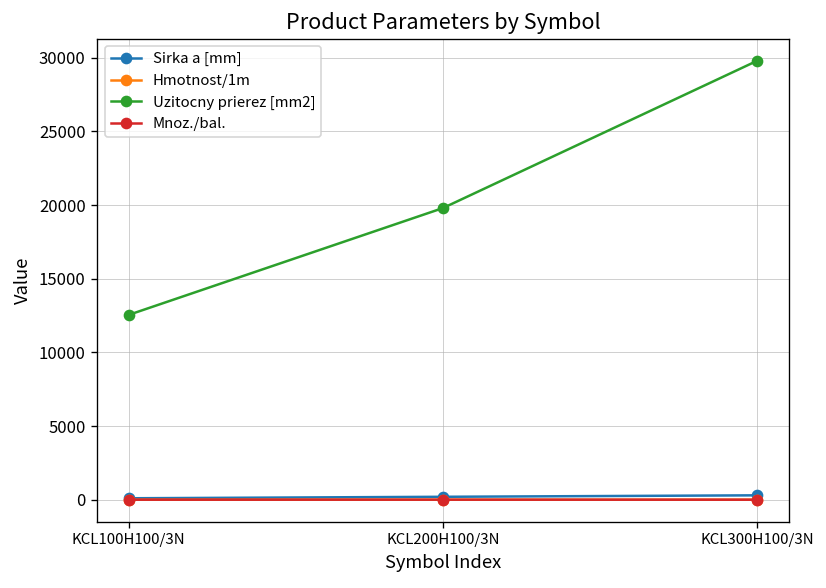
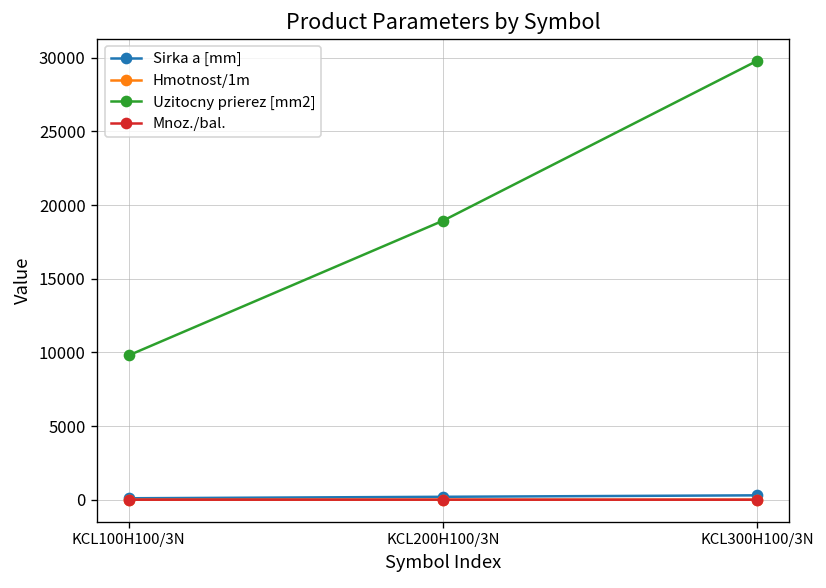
  {
    "Sirka a [mm]": {
      "KCL300H100/3N": 300
    },
    "Mnoz./bal.": {
      "KCL300H100/3N": 0
    },
    "Uzitocny prierez [mm2]": {
-     "KCL100H100/3N": 12500,
-     "KCL200H100/3N": 19800,
+     "KCL100H100/3N": 9800,
+     "KCL200H100/3N": 18900,
      "KCL300H100/3N": 29800
    }
  }
